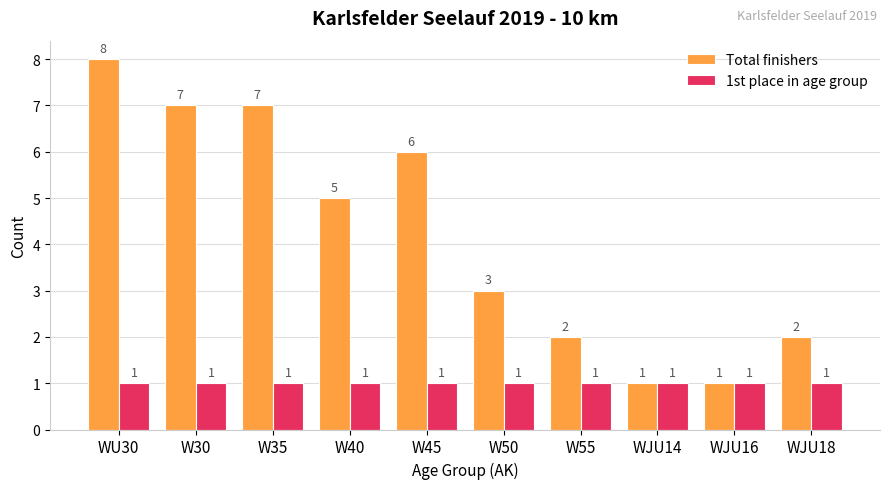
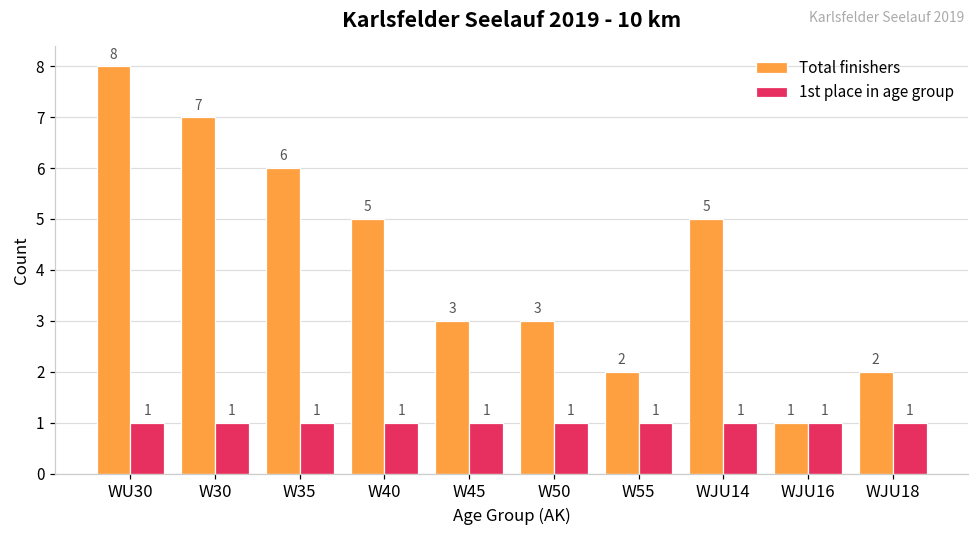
  {
    "Total finishers": {
      "WU30": 8,
      "W30": 7,
-     "W35": 7,
+     "W35": 6,
      "W40": 5,
-     "W45": 6,
+     "W45": 3,
      "W50": 3,
      "W55": 2,
-     "WJU14": 1,
+     "WJU14": 5,
      "WJU16": 1,
      "WJU18": 2
    },
    "1st place in age group": {
      "WU30": 1,
      "W30": 1,
      "W35": 1,
      "W40": 1,
      "W45": 1,
      "W50": 1,
      "W55": 1,
      "WJU14": 1,
      "WJU16": 1,
      "WJU18": 1
    }
  }
